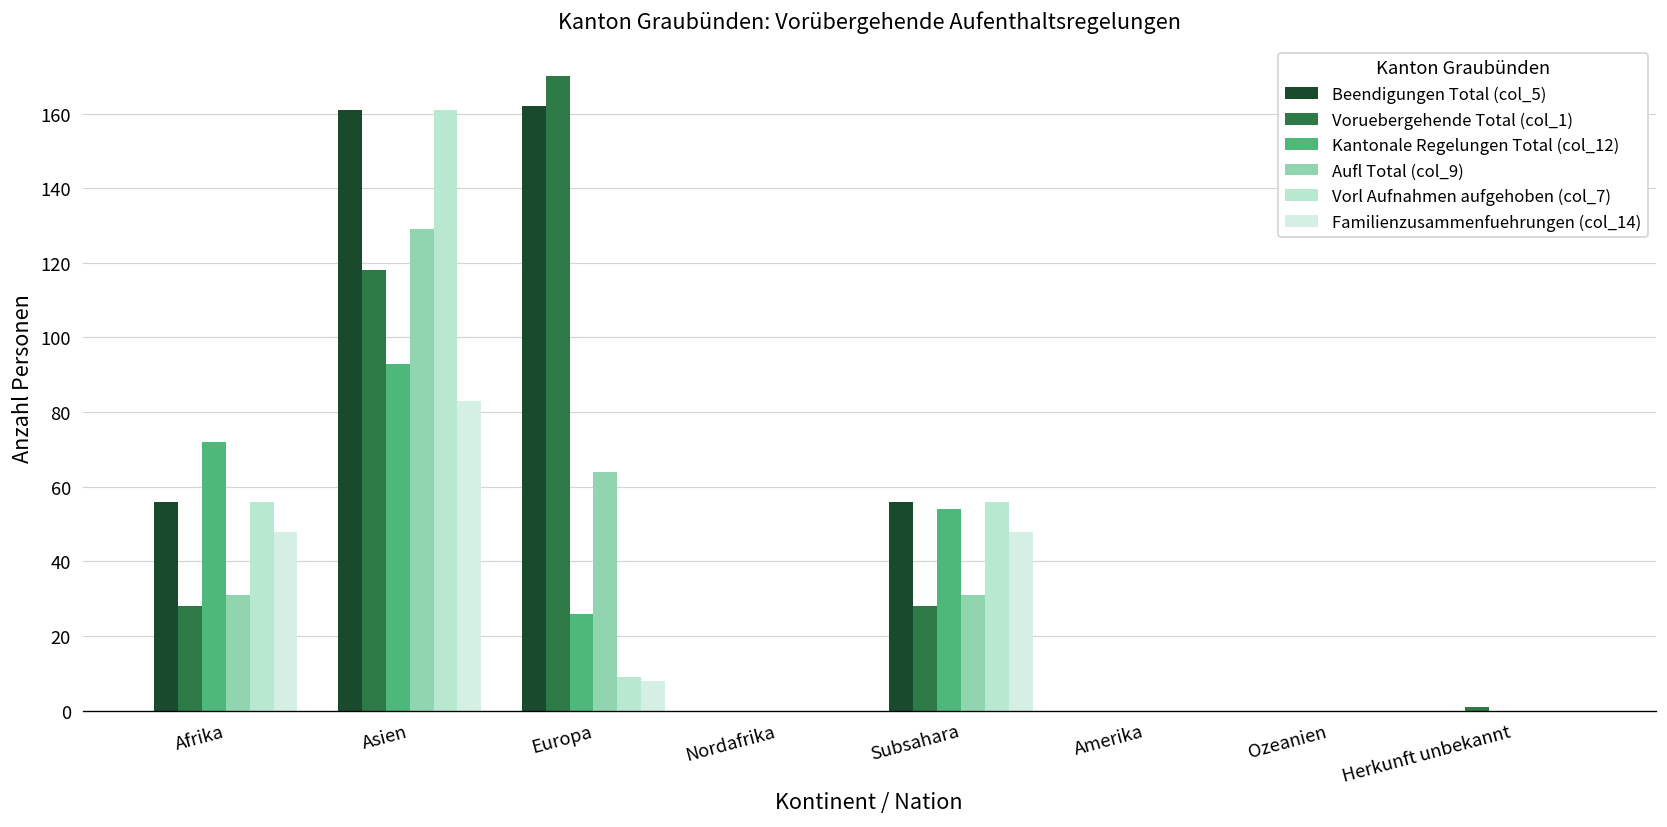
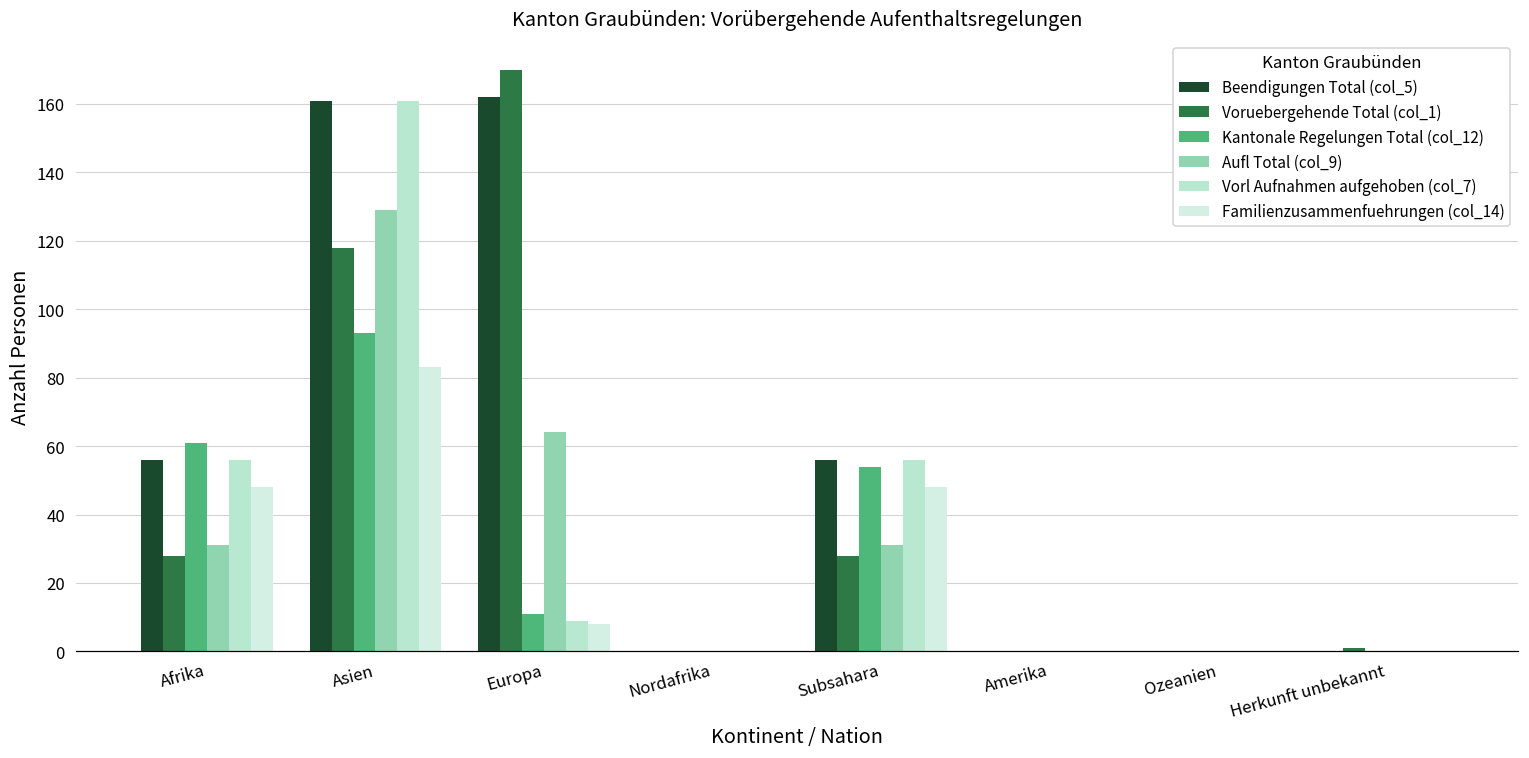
  {
    "Kantonale Regelungen Total (col_12)": {
-     "Afrika": 72,
+     "Afrika": 61,
      "Asien": 93,
-     "Europa": 26,
+     "Europa": 11,
      "Nordafrika": 0,
      "Subsahara": 54,
      "Amerika": 0,
      "Ozeanien": 0,
      "Herkunft unbekannt": 0
    }
  }
